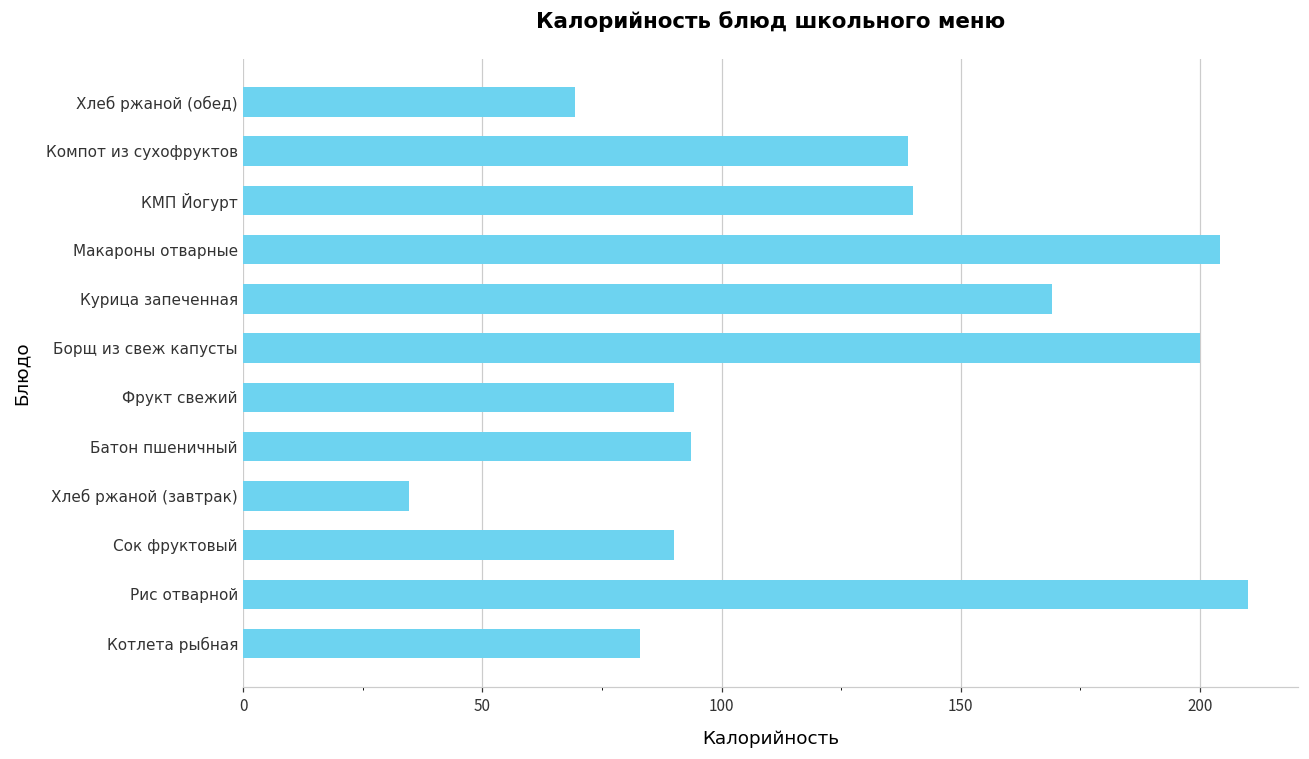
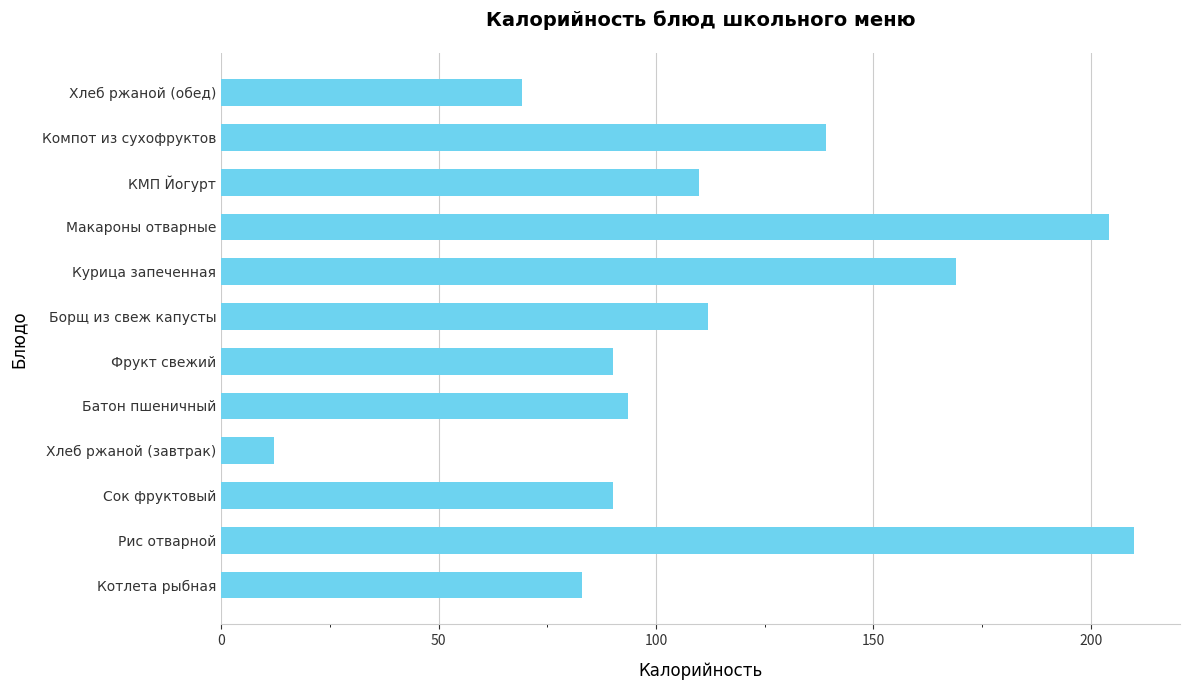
  {
    "Хлеб ржаной (обед)": 69,
    "Компот из сухофруктов": 139,
-   "КМП Йогурт": 140,
+   "КМП Йогурт": 110,
    "Макароны отварные": 204,
    "Курица запеченная": 169,
-   "Борщ из свеж капусты": 200,
+   "Борщ из свеж капусты": 112,
    "Фрукт свежий": 90,
    "Батон пшеничный": 94,
-   "Хлеб ржаной (завтрак)": 35,
+   "Хлеб ржаной (завтрак)": 12,
    "Сок фруктовый": 90,
    "Рис отварной": 210,
    "Котлета рыбная": 83
  }
